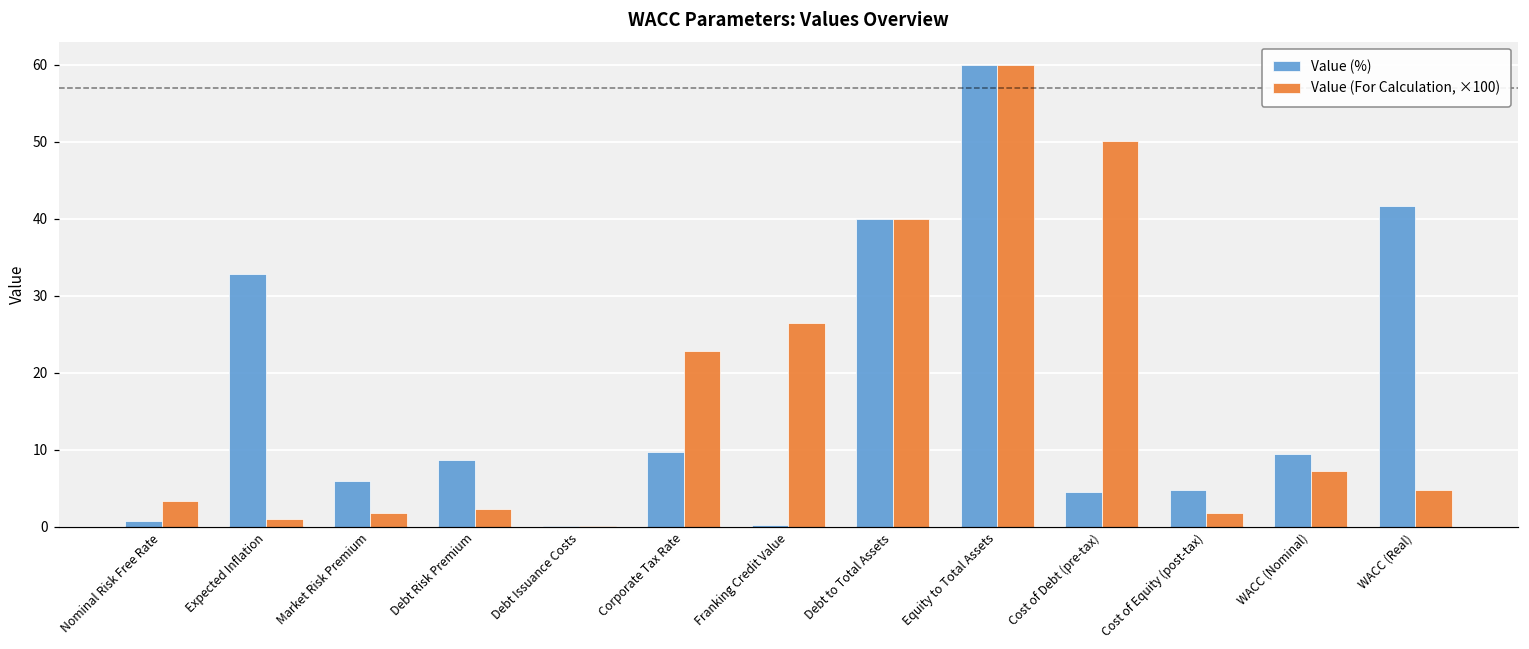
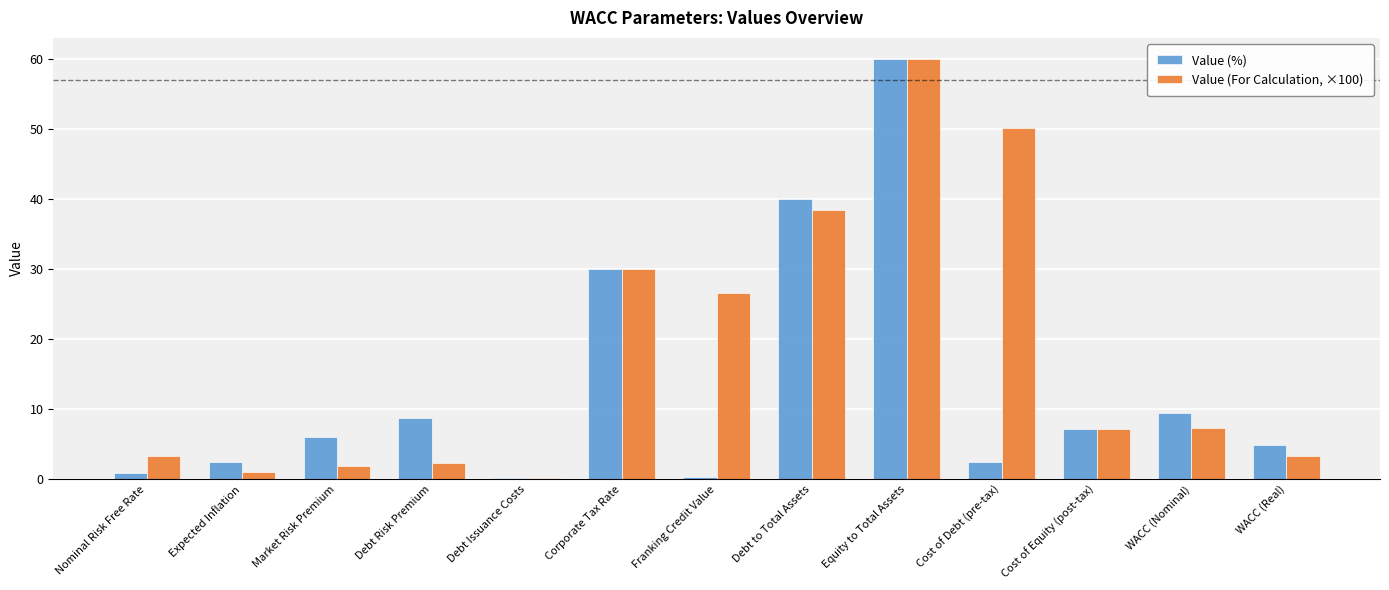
  {
    "Value (%)": {
      "Nominal Risk Free Rate": 1,
-     "Expected Inflation": 33,
+     "Expected Inflation": 2,
      "Market Risk Premium": 6,
      "Debt Risk Premium": 9,
-     "Corporate Tax Rate": 10,
+     "Corporate Tax Rate": 30,
      "Debt to Total Assets": 40,
      "Equity to Total Assets": 60,
-     "Cost of Debt (pre-tax)": 5,
-     "Cost of Equity (post-tax)": 5,
+     "Cost of Debt (pre-tax)": 2,
+     "Cost of Equity (post-tax)": 7,
      "WACC (Nominal)": 9,
-     "WACC (Real)": 42
+     "WACC (Real)": 5
    },
    "Value (For Calculation, ×100)": {
      "Nominal Risk Free Rate": 3,
      "Expected Inflation": 1,
      "Market Risk Premium": 2,
      "Debt Risk Premium": 2,
-     "Corporate Tax Rate": 23,
+     "Corporate Tax Rate": 30,
      "Franking Credit Value": 27,
-     "Debt to Total Assets": 40,
+     "Debt to Total Assets": 38,
      "Equity to Total Assets": 60,
      "Cost of Debt (pre-tax)": 50,
-     "Cost of Equity (post-tax)": 2,
+     "Cost of Equity (post-tax)": 7,
      "WACC (Nominal)": 7,
-     "WACC (Real)": 5
+     "WACC (Real)": 3
    }
  }
